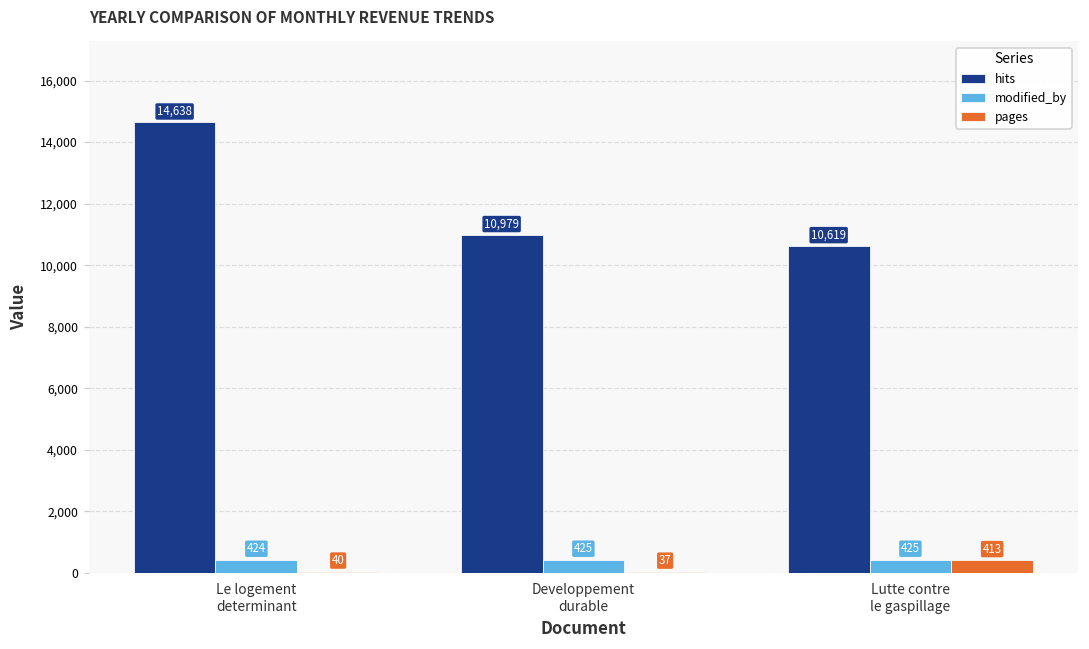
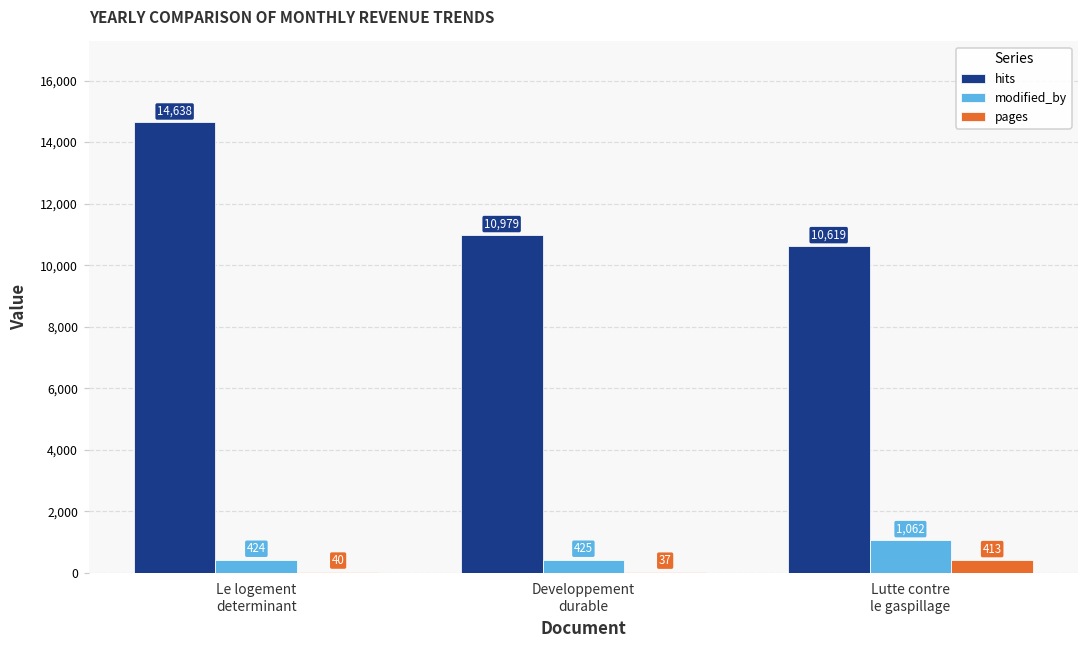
  {
    "modified_by": {
-     "Lutte contre le gaspillage": "425"
+     "Lutte contre le gaspillage": "1,062"
    }
  }
